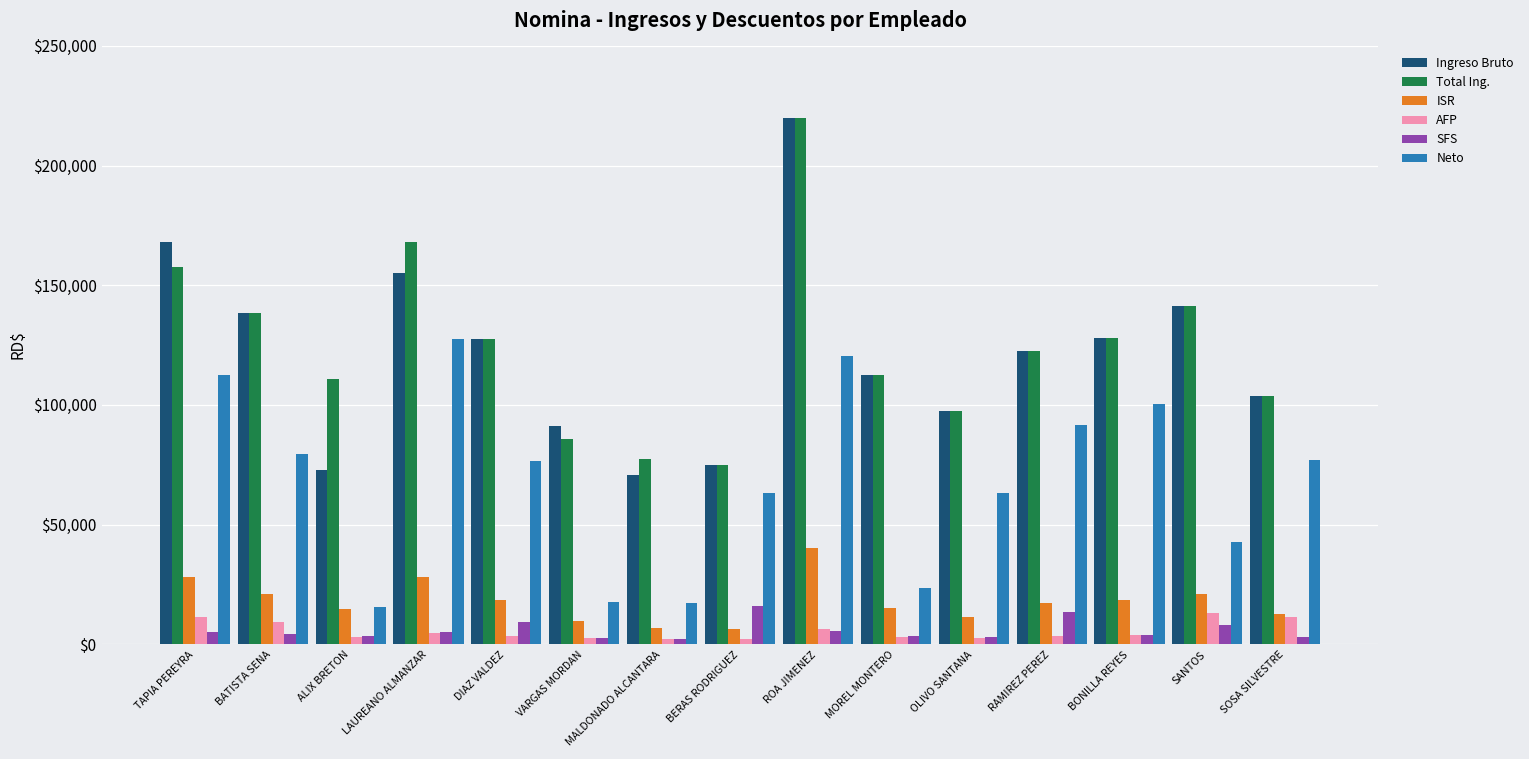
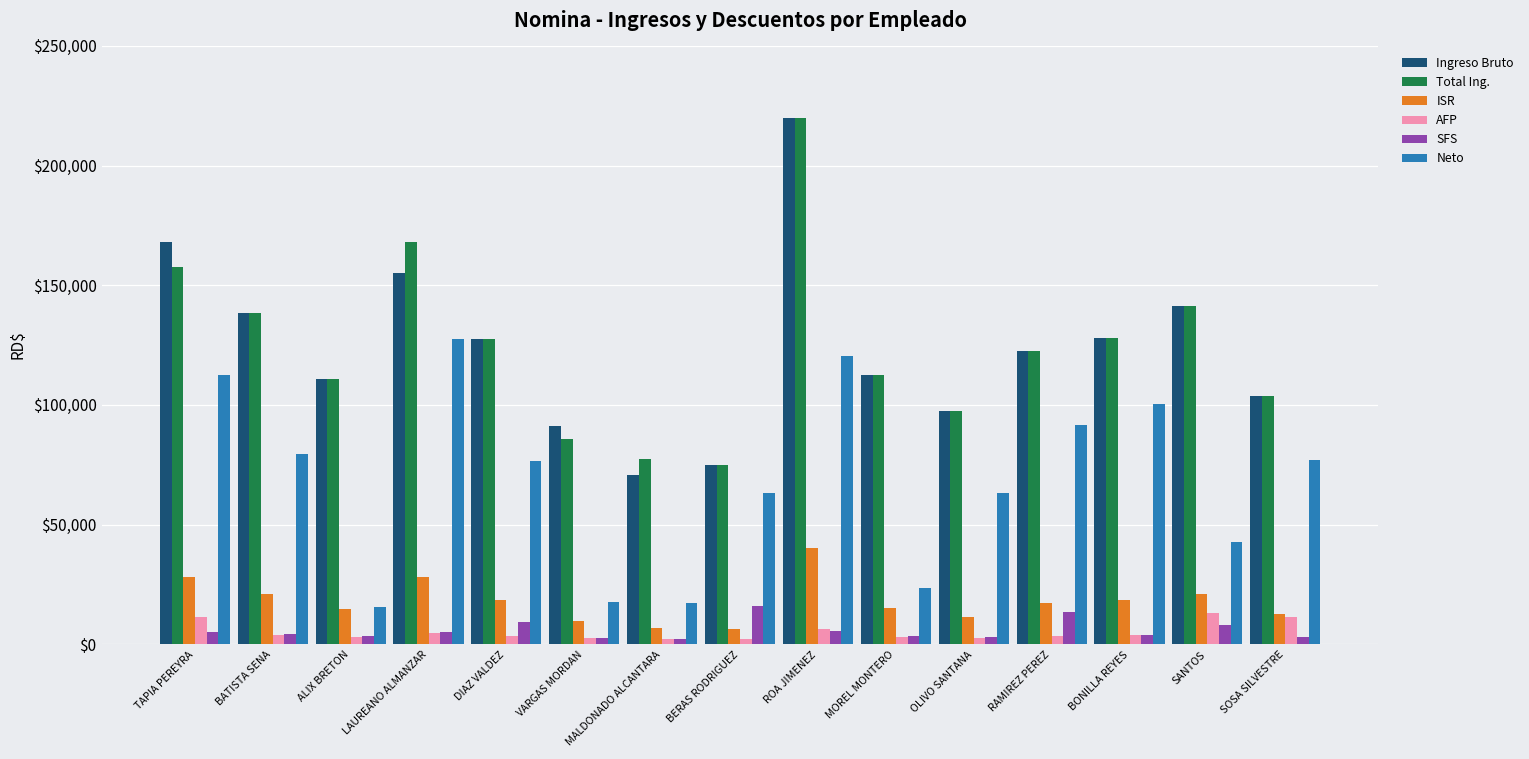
  {
    "Ingreso Bruto": {
      "TAPIA PEREYRA": "$168,000",
      "BATISTA SENA": "$139,000",
-     "ALIX BRETON": "$73,000",
+     "ALIX BRETON": "$111,000",
      "LAUREANO ALMANZAR": "$155,000",
      "DIAZ VALDEZ": "$127,000",
      "VARGAS MORDAN": "$91,000",
      "MALDONADO ALCANTARA": "$71,000",
      "BERAS RODRIGUEZ": "$75,000",
      "ROA JIMENEZ": "$220,000",
      "MOREL MONTERO": "$112,000",
      "OLIVO SANTANA": "$98,000",
      "RAMIREZ PEREZ": "$122,000",
      "BONILLA REYES": "$128,000",
      "SANTOS": "$141,000",
      "SOSA SILVESTRE": "$104,000"
    },
    "Total Ing.": {
      "TAPIA PEREYRA": "$158,000",
      "BATISTA SENA": "$139,000",
      "ALIX BRETON": "$111,000",
      "LAUREANO ALMANZAR": "$168,000",
      "DIAZ VALDEZ": "$127,000",
      "VARGAS MORDAN": "$86,000",
      "MALDONADO ALCANTARA": "$77,000",
      "BERAS RODRIGUEZ": "$75,000",
      "ROA JIMENEZ": "$220,000",
      "MOREL MONTERO": "$112,000",
      "OLIVO SANTANA": "$98,000",
      "RAMIREZ PEREZ": "$122,000",
      "BONILLA REYES": "$128,000",
      "SANTOS": "$141,000",
      "SOSA SILVESTRE": "$104,000"
    },
    "ISR": {
      "TAPIA PEREYRA": "$28,000",
      "BATISTA SENA": "$21,000",
      "ALIX BRETON": "$15,000",
      "LAUREANO ALMANZAR": "$28,000",
      "DIAZ VALDEZ": "$19,000",
      "VARGAS MORDAN": "$10,000",
      "MALDONADO ALCANTARA": "$7,000",
      "BERAS RODRIGUEZ": "$6,000",
      "ROA JIMENEZ": "$40,000",
      "MOREL MONTERO": "$15,000",
      "OLIVO SANTANA": "$12,000",
      "RAMIREZ PEREZ": "$17,000",
      "BONILLA REYES": "$19,000",
      "SANTOS": "$21,000",
      "SOSA SILVESTRE": "$13,000"
    },
    "AFP": {
      "TAPIA PEREYRA": "$11,000",
-     "BATISTA SENA": "$9,000",
+     "BATISTA SENA": "$4,000",
      "ALIX BRETON": "$3,000",
      "LAUREANO ALMANZAR": "$5,000",
      "DIAZ VALDEZ": "$4,000",
      "VARGAS MORDAN": "$3,000",
      "MALDONADO ALCANTARA": "$2,000",
      "BERAS RODRIGUEZ": "$2,000",
      "ROA JIMENEZ": "$6,000",
      "MOREL MONTERO": "$3,000",
      "OLIVO SANTANA": "$3,000",
      "RAMIREZ PEREZ": "$4,000",
      "BONILLA REYES": "$4,000",
      "SANTOS": "$13,000",
      "SOSA SILVESTRE": "$11,000"
    },
    "SFS": {
      "TAPIA PEREYRA": "$5,000",
      "BATISTA SENA": "$4,000",
      "ALIX BRETON": "$3,000",
      "LAUREANO ALMANZAR": "$5,000",
      "DIAZ VALDEZ": "$9,000",
      "VARGAS MORDAN": "$3,000",
      "MALDONADO ALCANTARA": "$2,000",
      "BERAS RODRIGUEZ": "$16,000",
      "ROA JIMENEZ": "$6,000",
      "MOREL MONTERO": "$3,000",
      "OLIVO SANTANA": "$3,000",
      "RAMIREZ PEREZ": "$14,000",
      "BONILLA REYES": "$4,000",
      "SANTOS": "$8,000",
      "SOSA SILVESTRE": "$3,000"
    },
    "Neto": {
      "TAPIA PEREYRA": "$113,000",
      "BATISTA SENA": "$79,000",
      "ALIX BRETON": "$16,000",
      "LAUREANO ALMANZAR": "$128,000",
      "DIAZ VALDEZ": "$76,000",
      "VARGAS MORDAN": "$18,000",
      "MALDONADO ALCANTARA": "$17,000",
      "BERAS RODRIGUEZ": "$63,000",
      "ROA JIMENEZ": "$120,000",
      "MOREL MONTERO": "$24,000",
      "OLIVO SANTANA": "$63,000",
      "RAMIREZ PEREZ": "$92,000",
      "BONILLA REYES": "$101,000",
      "SANTOS": "$43,000",
      "SOSA SILVESTRE": "$77,000"
    }
  }
